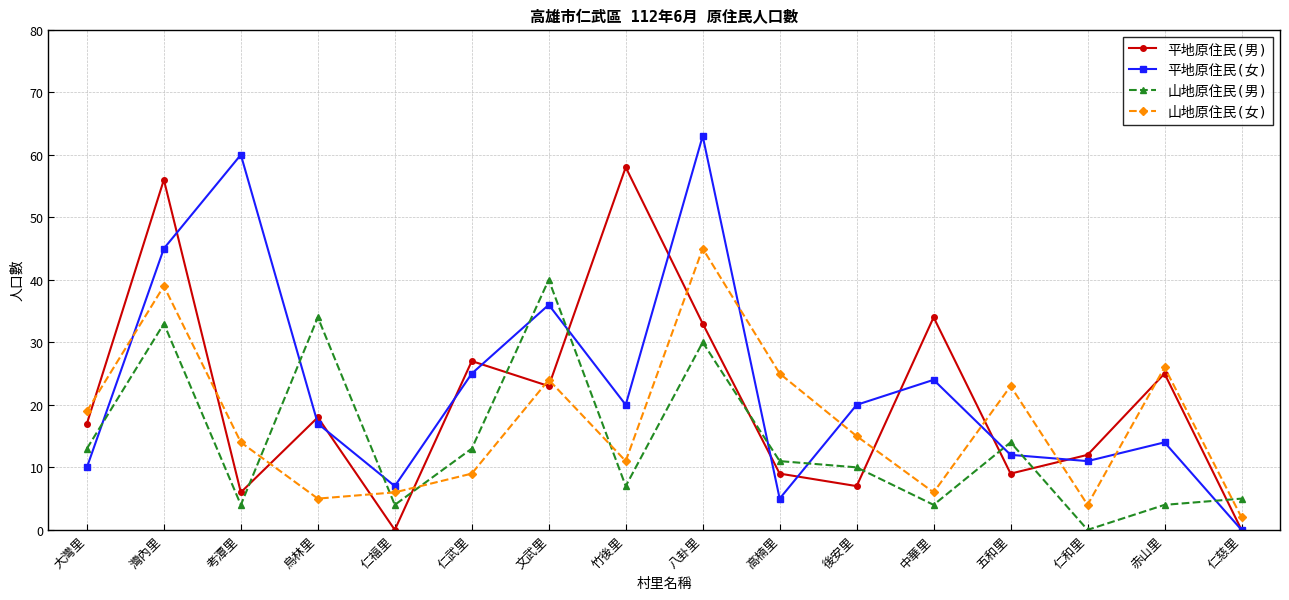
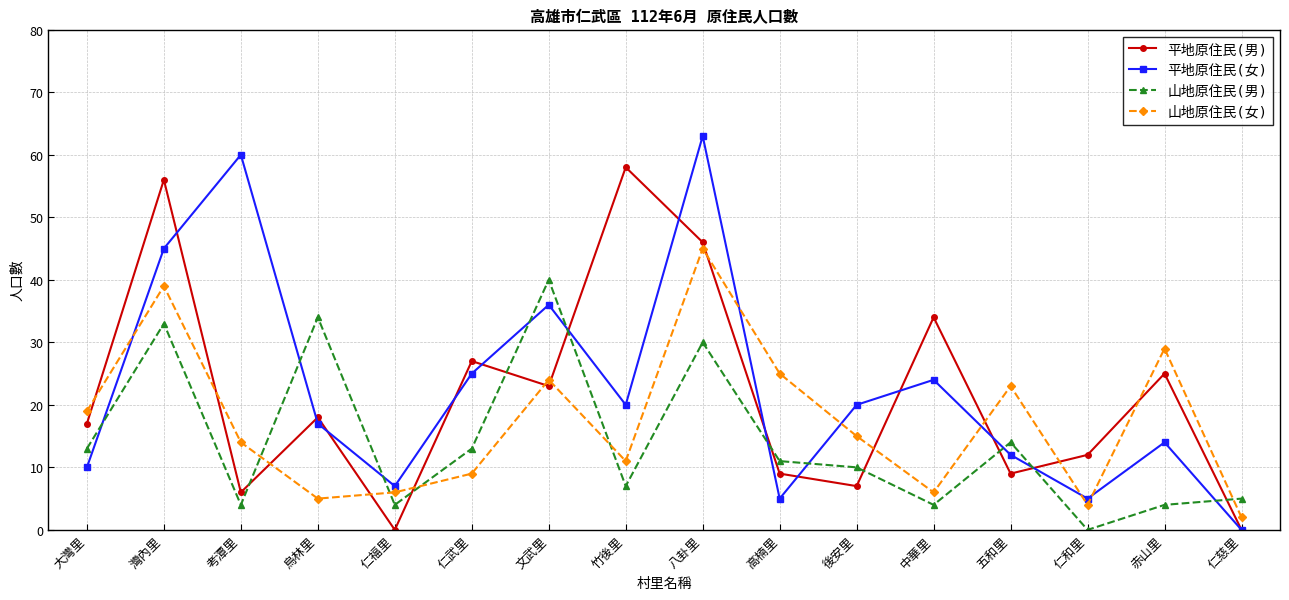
  {
    "平地原住民(男)": {
      "大灣里": 17,
      "灣內里": 56,
      "考潭里": 6,
      "烏林里": 18,
      "仁福里": 0,
      "仁武里": 27,
      "文武里": 23,
      "竹後里": 58,
-     "八卦里": 33,
+     "八卦里": 46,
      "高楠里": 9,
      "後安里": 7,
      "中華里": 34,
      "五和里": 9,
      "仁和里": 12,
      "赤山里": 25
    },
    "平地原住民(女)": {
      "大灣里": 10,
      "灣內里": 45,
      "考潭里": 60,
      "烏林里": 17,
      "仁福里": 7,
      "仁武里": 25,
      "文武里": 36,
      "竹後里": 20,
      "八卦里": 63,
      "高楠里": 5,
      "後安里": 20,
      "中華里": 24,
      "五和里": 12,
-     "仁和里": 11,
+     "仁和里": 5,
      "赤山里": 14
    },
    "山地原住民(男)": {
      "大灣里": 13,
      "灣內里": 33,
      "考潭里": 4,
      "烏林里": 34,
      "仁福里": 4,
      "仁武里": 13,
      "文武里": 40,
      "竹後里": 7,
      "八卦里": 30,
      "高楠里": 11,
      "後安里": 10,
      "中華里": 4,
      "五和里": 14,
      "仁和里": 0,
      "赤山里": 4,
      "仁慈里": 5
    },
    "山地原住民(女)": {
      "大灣里": 19,
      "灣內里": 39,
      "考潭里": 14,
      "烏林里": 5,
      "仁福里": 6,
      "仁武里": 9,
      "文武里": 24,
      "竹後里": 11,
      "八卦里": 45,
      "高楠里": 25,
      "後安里": 15,
      "中華里": 6,
      "五和里": 23,
      "仁和里": 4,
-     "赤山里": 26,
+     "赤山里": 29,
      "仁慈里": 2
    }
  }
